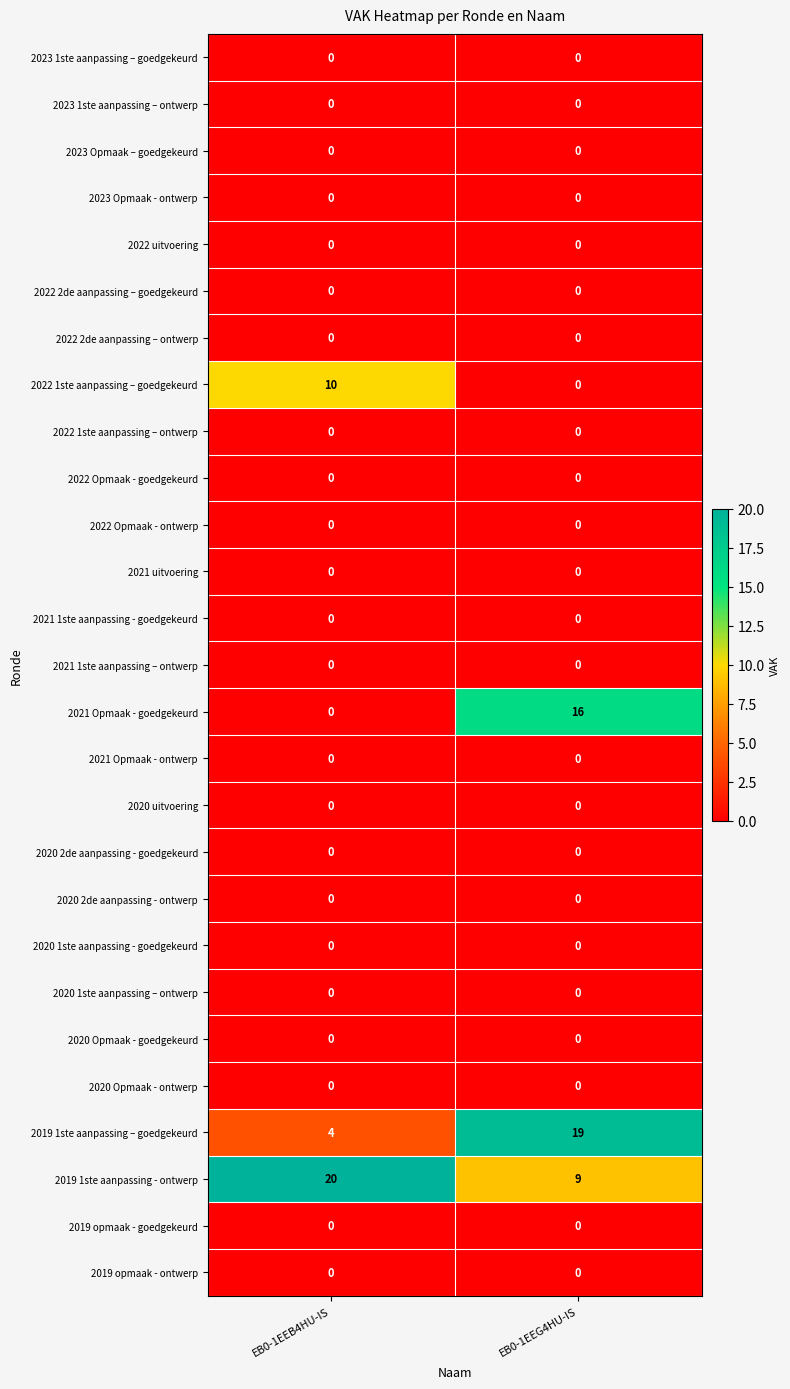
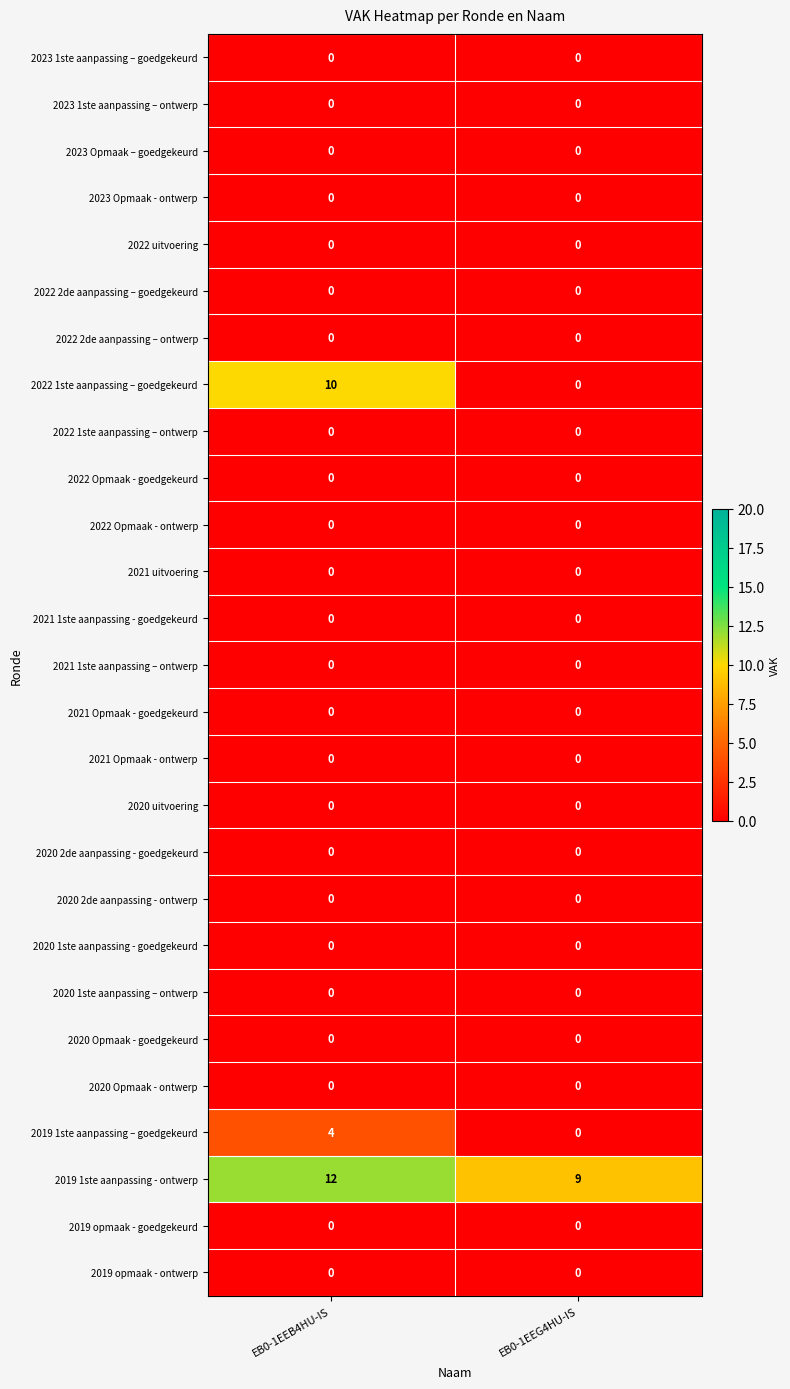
  {
    "2023 1ste aanpassing – goedgekeurd": {
      "EB0-1EEB4HU-IS": 0,
      "EB0-1EEG4HU-IS": 0
    },
    "2023 1ste aanpassing – ontwerp": {
      "EB0-1EEB4HU-IS": 0,
      "EB0-1EEG4HU-IS": 0
    },
    "2023 Opmaak – goedgekeurd": {
      "EB0-1EEB4HU-IS": 0,
      "EB0-1EEG4HU-IS": 0
    },
    "2023 Opmaak - ontwerp": {
      "EB0-1EEB4HU-IS": 0,
      "EB0-1EEG4HU-IS": 0
    },
    "2022 uitvoering": {
      "EB0-1EEB4HU-IS": 0,
      "EB0-1EEG4HU-IS": 0
    },
    "2022 2de aanpassing – goedgekeurd": {
      "EB0-1EEB4HU-IS": 0,
      "EB0-1EEG4HU-IS": 0
    },
    "2022 2de aanpassing – ontwerp": {
      "EB0-1EEB4HU-IS": 0,
      "EB0-1EEG4HU-IS": 0
    },
    "2022 1ste aanpassing – goedgekeurd": {
      "EB0-1EEB4HU-IS": 10,
      "EB0-1EEG4HU-IS": 0
    },
    "2022 1ste aanpassing – ontwerp": {
      "EB0-1EEB4HU-IS": 0,
      "EB0-1EEG4HU-IS": 0
    },
    "2022 Opmaak - goedgekeurd": {
      "EB0-1EEB4HU-IS": 0,
      "EB0-1EEG4HU-IS": 0
    },
    "2022 Opmaak - ontwerp": {
      "EB0-1EEB4HU-IS": 0,
      "EB0-1EEG4HU-IS": 0
    },
    "2021 uitvoering": {
      "EB0-1EEB4HU-IS": 0,
      "EB0-1EEG4HU-IS": 0
    },
    "2021 1ste aanpassing - goedgekeurd": {
      "EB0-1EEB4HU-IS": 0,
      "EB0-1EEG4HU-IS": 0
    },
    "2021 1ste aanpassing – ontwerp": {
      "EB0-1EEB4HU-IS": 0,
      "EB0-1EEG4HU-IS": 0
    },
    "2021 Opmaak - goedgekeurd": {
      "EB0-1EEB4HU-IS": 0,
-     "EB0-1EEG4HU-IS": 16
+     "EB0-1EEG4HU-IS": 0
    },
    "2021 Opmaak - ontwerp": {
      "EB0-1EEB4HU-IS": 0,
      "EB0-1EEG4HU-IS": 0
    },
    "2020 uitvoering": {
      "EB0-1EEB4HU-IS": 0,
      "EB0-1EEG4HU-IS": 0
    },
    "2020 2de aanpassing - goedgekeurd": {
      "EB0-1EEB4HU-IS": 0,
      "EB0-1EEG4HU-IS": 0
    },
    "2020 2de aanpassing - ontwerp": {
      "EB0-1EEB4HU-IS": 0,
      "EB0-1EEG4HU-IS": 0
    },
    "2020 1ste aanpassing - goedgekeurd": {
      "EB0-1EEB4HU-IS": 0,
      "EB0-1EEG4HU-IS": 0
    },
    "2020 1ste aanpassing – ontwerp": {
      "EB0-1EEB4HU-IS": 0,
      "EB0-1EEG4HU-IS": 0
    },
    "2020 Opmaak - goedgekeurd": {
      "EB0-1EEB4HU-IS": 0,
      "EB0-1EEG4HU-IS": 0
    },
    "2020 Opmaak - ontwerp": {
      "EB0-1EEB4HU-IS": 0,
      "EB0-1EEG4HU-IS": 0
    },
    "2019 1ste aanpassing – goedgekeurd": {
      "EB0-1EEB4HU-IS": 4,
-     "EB0-1EEG4HU-IS": 19
+     "EB0-1EEG4HU-IS": 0
    },
    "2019 1ste aanpassing - ontwerp": {
-     "EB0-1EEB4HU-IS": 20,
+     "EB0-1EEB4HU-IS": 12,
      "EB0-1EEG4HU-IS": 9
    },
    "2019 opmaak - goedgekeurd": {
      "EB0-1EEB4HU-IS": 0,
      "EB0-1EEG4HU-IS": 0
    },
    "2019 opmaak - ontwerp": {
      "EB0-1EEB4HU-IS": 0,
      "EB0-1EEG4HU-IS": 0
    }
  }
